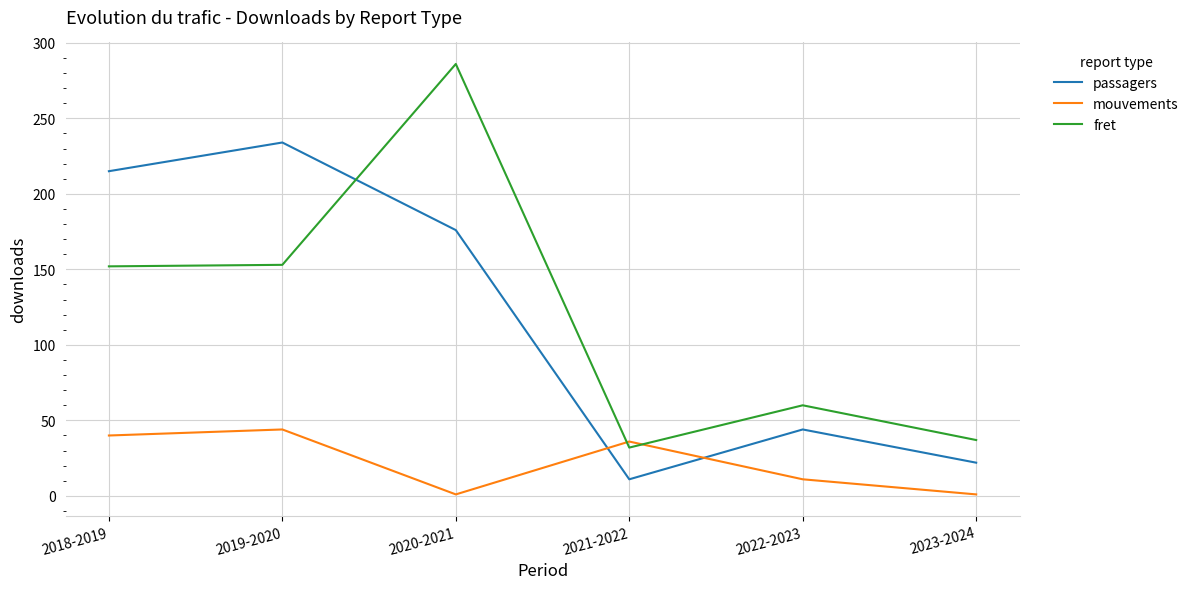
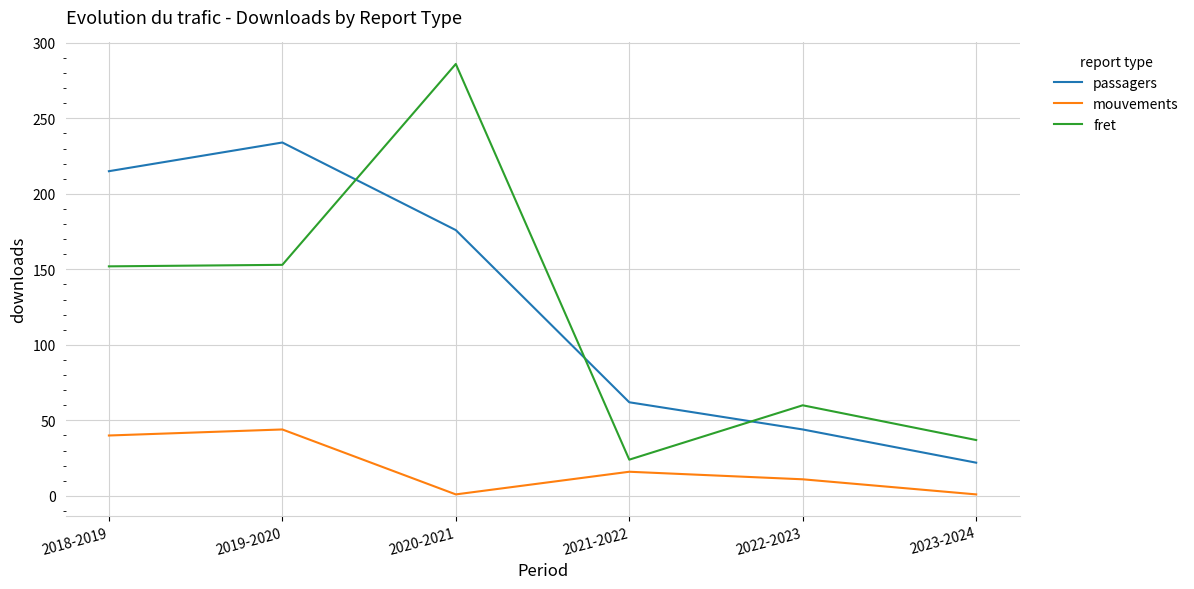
  {
    "passagers": {
      "2018-2019": 215,
      "2019-2020": 234,
      "2020-2021": 176,
-     "2021-2022": 11,
+     "2021-2022": 62,
      "2022-2023": 44,
      "2023-2024": 22
    },
    "mouvements": {
      "2018-2019": 40,
      "2019-2020": 44,
      "2020-2021": 1,
-     "2021-2022": 36,
+     "2021-2022": 16,
      "2022-2023": 11,
      "2023-2024": 1
    },
    "fret": {
      "2018-2019": 152,
      "2019-2020": 153,
      "2020-2021": 286,
-     "2021-2022": 32,
+     "2021-2022": 24,
      "2022-2023": 60,
      "2023-2024": 37
    }
  }
